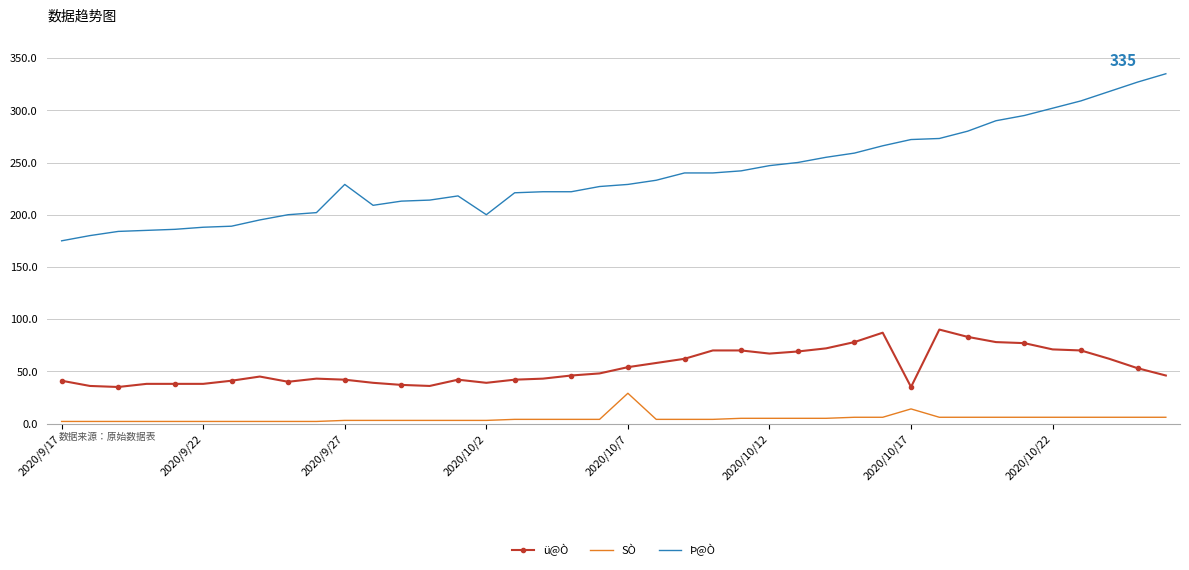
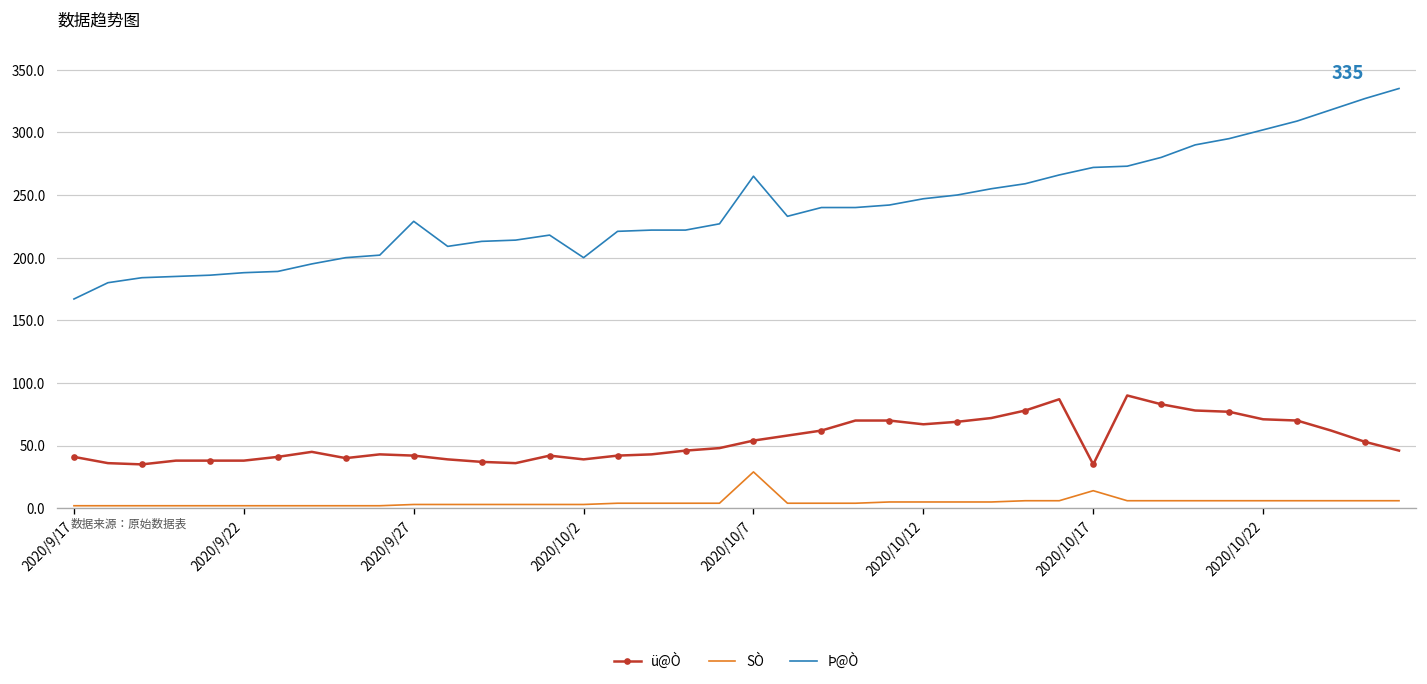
  {
    "ü@Ò": {
      "2020/9/17": 41,
      "2020/9/22": 38,
      "2020/9/27": 42,
      "2020/10/2": 39,
      "2020/10/7": 54,
      "2020/10/12": 67,
      "2020/10/17": 35,
      "2020/10/22": 71
    },
    "SÒ": {
      "2020/9/17": 2,
      "2020/9/22": 2,
      "2020/9/27": 3,
      "2020/10/2": 3,
      "2020/10/7": 29,
      "2020/10/12": 5,
      "2020/10/17": 14,
      "2020/10/22": 6
    },
    "Þ@Ò": {
-     "2020/9/17": 175,
+     "2020/9/17": 167,
      "2020/9/22": 188,
      "2020/9/27": 229,
      "2020/10/2": 200,
-     "2020/10/7": 229,
+     "2020/10/7": 265,
      "2020/10/12": 247,
      "2020/10/17": 272,
      "2020/10/22": 302
    }
  }
